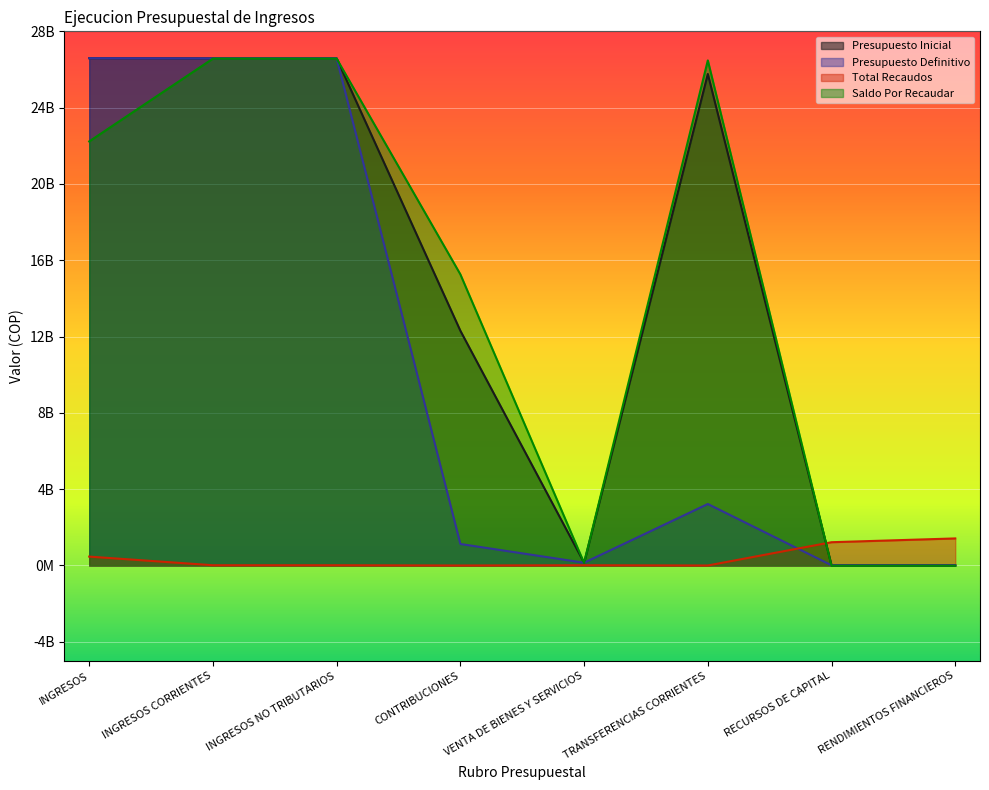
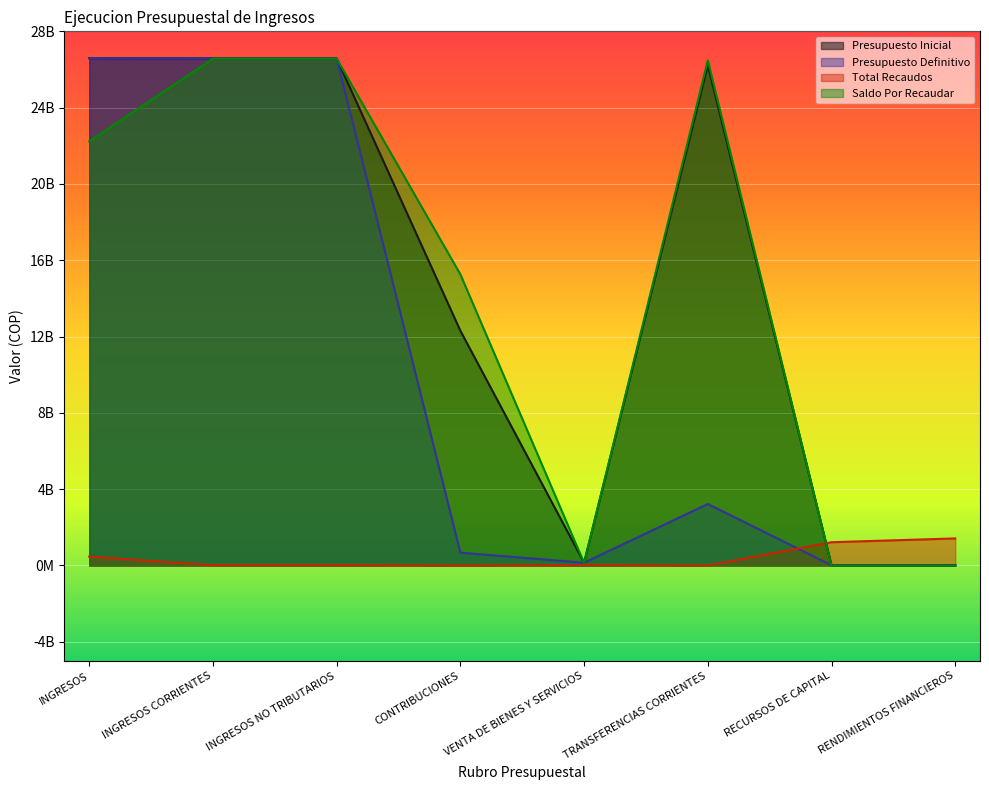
  {
    "Presupuesto Inicial": {
      "CONTRIBUCIONES": 12300000000,
-     "TRANSFERENCIAS CORRIENTES": 25800000000
+     "TRANSFERENCIAS CORRIENTES": 26200000000
    },
    "Presupuesto Definitivo": {
-     "CONTRIBUCIONES": 1100000000,
+     "CONTRIBUCIONES": 700000000,
      "TRANSFERENCIAS CORRIENTES": 3200000000
    },
    "Total Recaudos": {
      "INGRESOS": 500000000,
      "INGRESOS CORRIENTES": 0,
      "INGRESOS NO TRIBUTARIOS": 0,
      "CONTRIBUCIONES": 0,
      "TRANSFERENCIAS CORRIENTES": 0,
      "RECURSOS DE CAPITAL": 1200000000,
      "RENDIMIENTOS FINANCIEROS": 1400000000
    },
    "Saldo Por Recaudar": {
      "INGRESOS": 22200000000,
      "CONTRIBUCIONES": 15300000000,
      "TRANSFERENCIAS CORRIENTES": 26500000000
    }
  }
